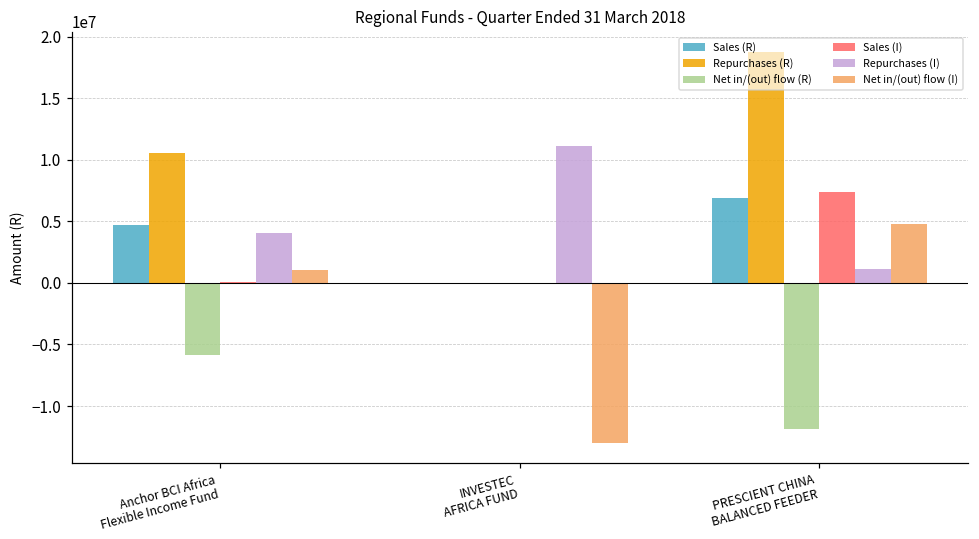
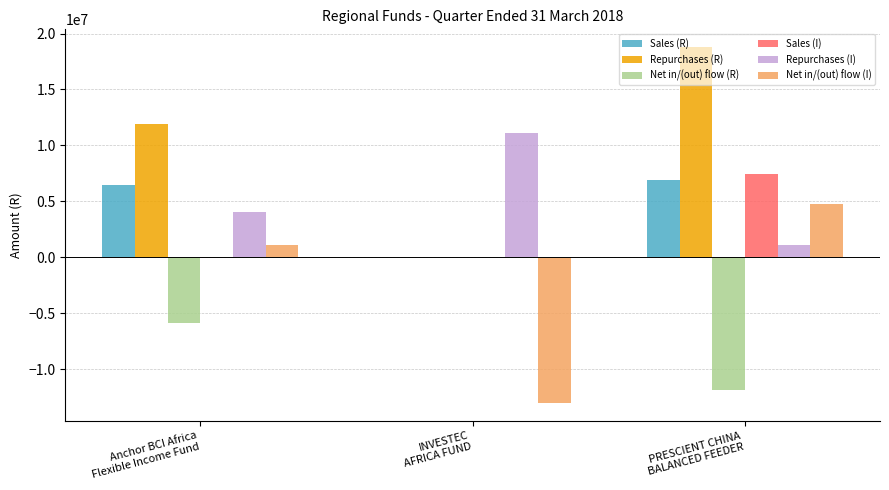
  {
    "Sales (R)": {
-     "Anchor BCI Africa Flexible Income Fund": 4700000,
+     "Anchor BCI Africa Flexible Income Fund": 6500000,
      "INVESTEC AFRICA FUND": 0,
      "PRESCIENT CHINA BALANCED FEEDER": 6900000
    },
    "Repurchases (R)": {
-     "Anchor BCI Africa Flexible Income Fund": 10500000,
+     "Anchor BCI Africa Flexible Income Fund": 11900000,
      "INVESTEC AFRICA FUND": 0
    },
    "Net in/(out) flow (R)": {
      "Anchor BCI Africa Flexible Income Fund": -5900000,
      "INVESTEC AFRICA FUND": 0,
      "PRESCIENT CHINA BALANCED FEEDER": -11900000
    },
    "Sales (I)": {
      "PRESCIENT CHINA BALANCED FEEDER": 7400000
    },
    "Repurchases (I)": {
      "Anchor BCI Africa Flexible Income Fund": 4100000,
      "INVESTEC AFRICA FUND": 11100000,
      "PRESCIENT CHINA BALANCED FEEDER": 1100000
    },
    "Net in/(out) flow (I)": {
      "Anchor BCI Africa Flexible Income Fund": 1100000,
      "INVESTEC AFRICA FUND": -13000000,
      "PRESCIENT CHINA BALANCED FEEDER": 4800000
    }
  }
